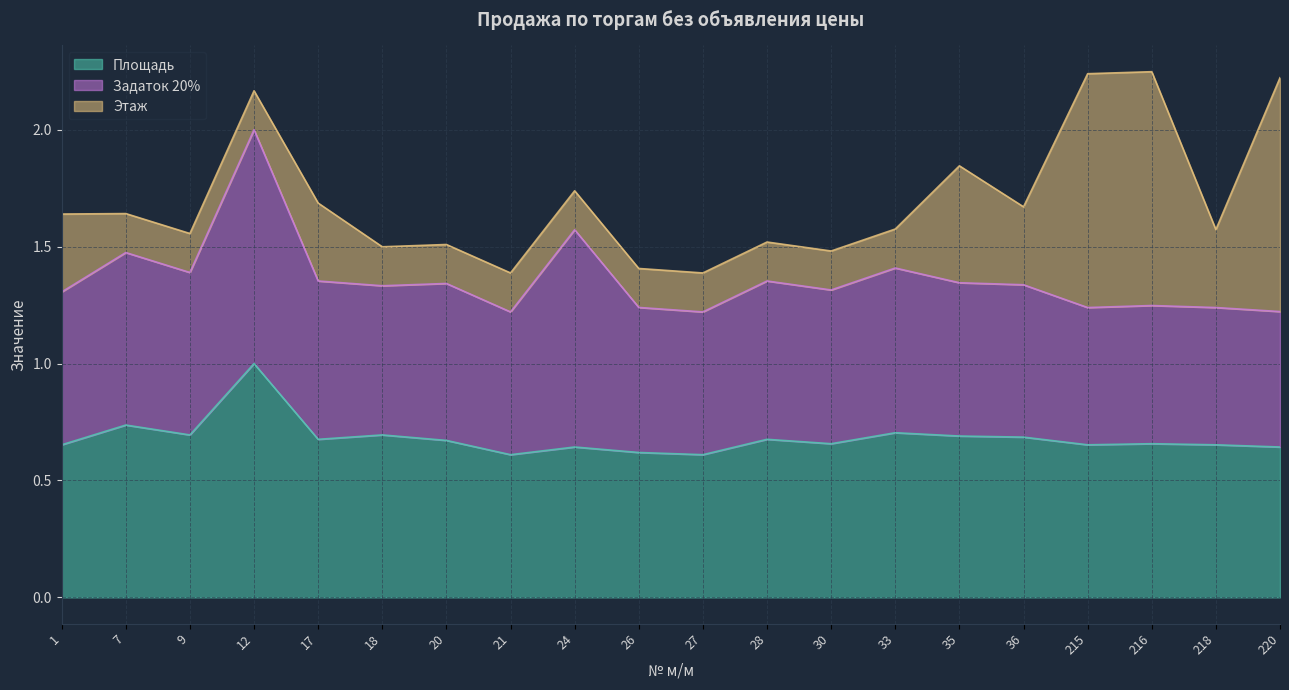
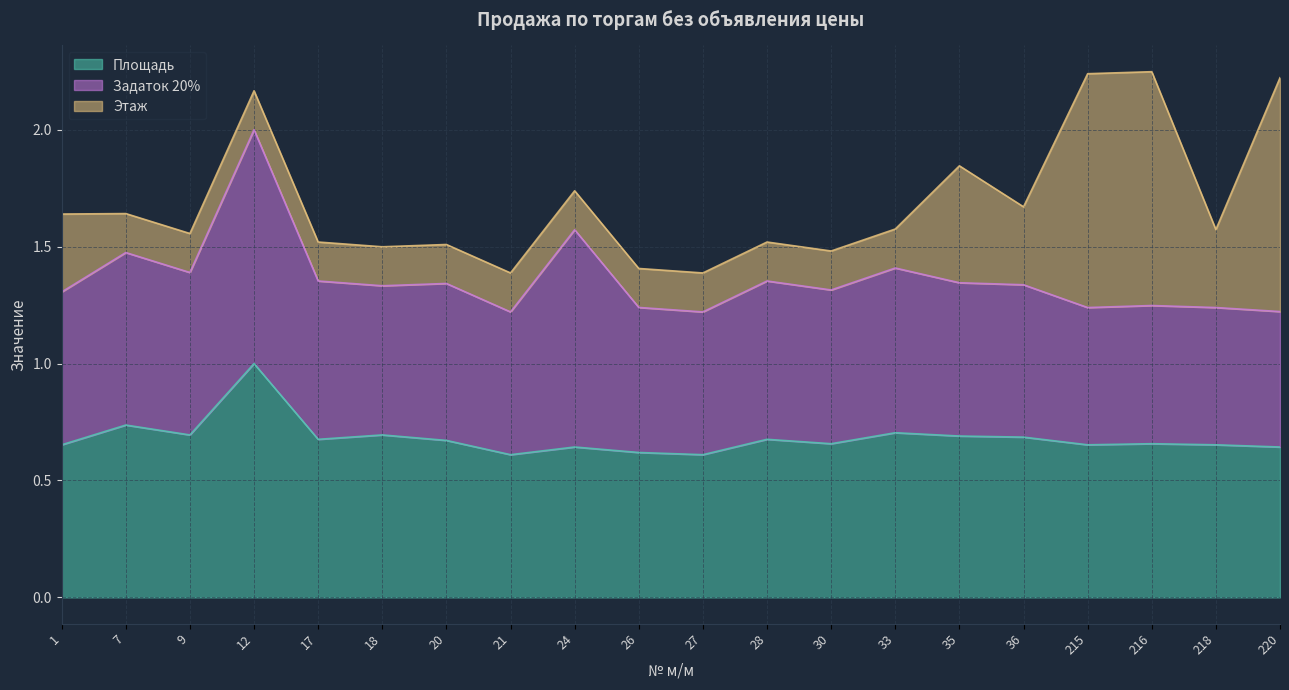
  {
    "Площадь": {
      "1": 0.65,
      "7": 0.74,
      "9": 0.69,
      "12": 1.00,
      "17": 0.68,
      "18": 0.69,
      "20": 0.67,
      "21": 0.61,
      "24": 0.64,
      "26": 0.62,
      "27": 0.61,
      "28": 0.68,
      "30": 0.66,
      "33": 0.70,
      "35": 0.69,
      "36": 0.69,
      "215": 0.65,
      "216": 0.66,
      "218": 0.65,
      "220": 0.64
    },
    "Задаток 20%": {
      "1": 0.65,
      "7": 0.74,
      "9": 0.69,
      "12": 1.00,
      "17": 0.68,
      "18": 0.64,
      "20": 0.67,
      "21": 0.61,
      "24": 0.93,
      "26": 0.62,
      "27": 0.61,
      "28": 0.68,
      "30": 0.66,
      "33": 0.70,
      "35": 0.66,
      "36": 0.65,
      "215": 0.59,
      "216": 0.59,
      "218": 0.59,
      "220": 0.58
    },
    "Этаж": {
      "1": 0.33,
      "7": 0.17,
      "9": 0.17,
      "12": 0.17,
-     "17": 0.33,
+     "17": 0.17,
      "18": 0.17,
      "20": 0.17,
      "21": 0.17,
      "24": 0.17,
      "26": 0.17,
      "27": 0.17,
      "28": 0.17,
      "30": 0.17,
      "33": 0.17,
      "35": 0.50,
      "36": 0.33,
      "215": 1.00,
      "216": 1.00,
      "218": 0.33,
      "220": 1.00
    }
  }
